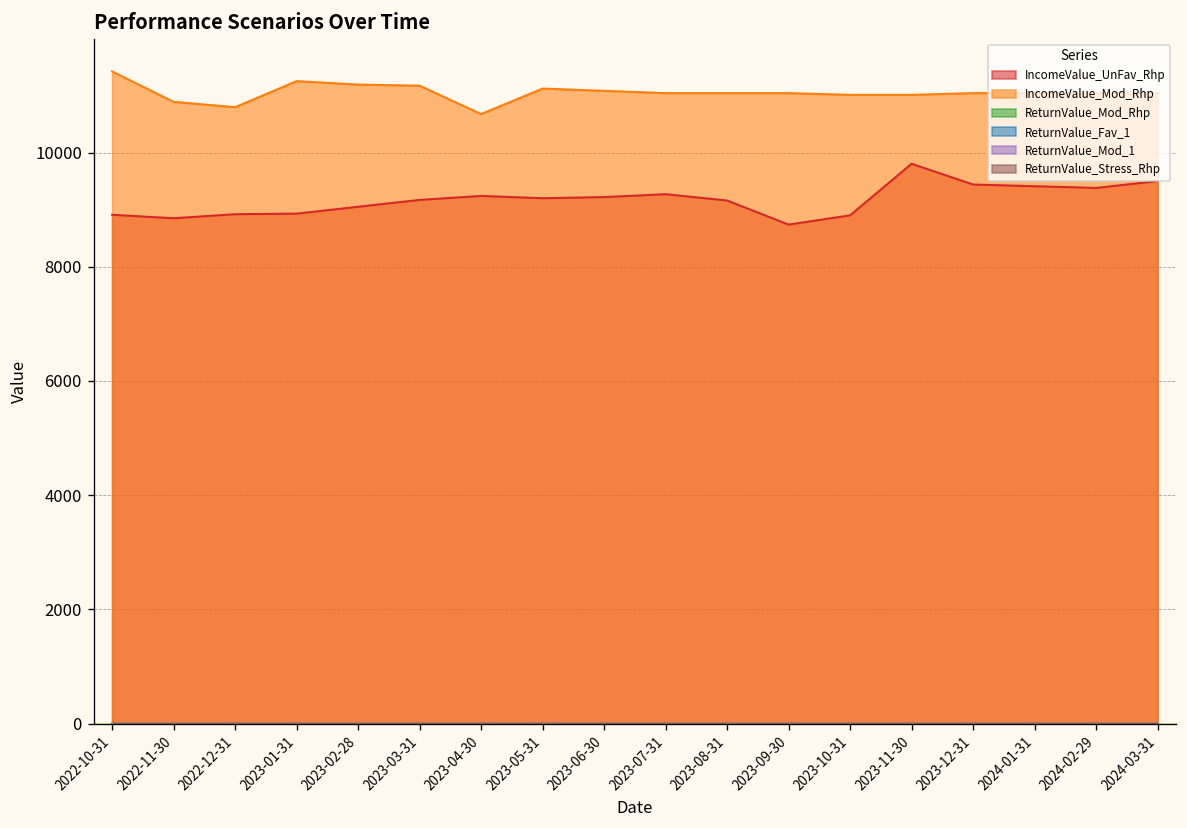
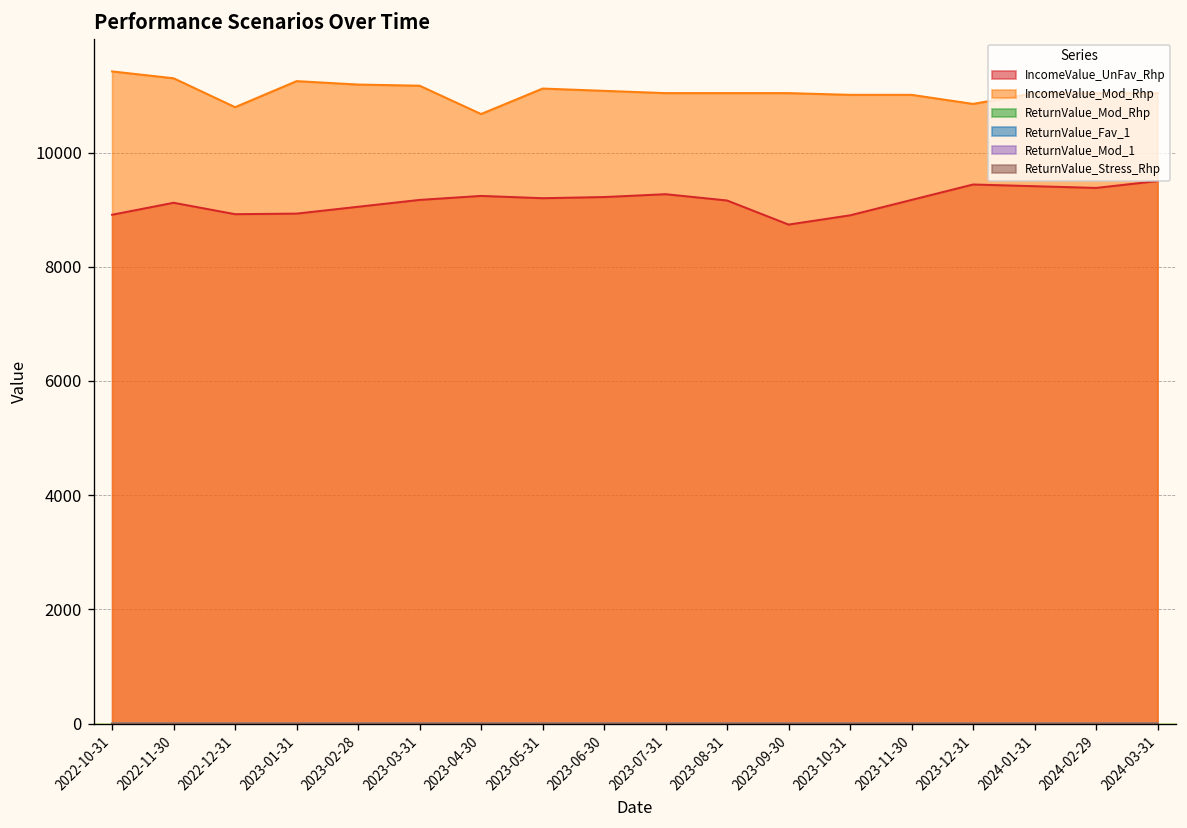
  {
    "IncomeValue_UnFav_Rhp": {
      "2022-10-31": 8900,
-     "2022-11-30": 8800,
+     "2022-11-30": 9100,
      "2022-12-31": 8900,
      "2023-01-31": 8900,
      "2023-02-28": 9100,
      "2023-03-31": 9200,
      "2023-04-30": 9200,
      "2023-05-31": 9200,
      "2023-06-30": 9200,
      "2023-07-31": 9300,
      "2023-08-31": 9200,
      "2023-09-30": 8700,
      "2023-10-31": 8900,
-     "2023-11-30": 9800,
+     "2023-11-30": 9200,
      "2023-12-31": 9400,
      "2024-01-31": 9400,
      "2024-02-29": 9400,
      "2024-03-31": 9500
    },
    "IncomeValue_Mod_Rhp": {
      "2022-10-31": 11400,
-     "2022-11-30": 10900,
+     "2022-11-30": 11300,
      "2022-12-31": 10800,
      "2023-01-31": 11300,
      "2023-02-28": 11200,
      "2023-03-31": 11200,
      "2023-04-30": 10700,
      "2023-05-31": 11100,
      "2023-06-30": 11100,
      "2023-07-31": 11000,
      "2023-08-31": 11000,
      "2023-09-30": 11000,
      "2023-10-31": 11000,
      "2023-11-30": 11000,
-     "2023-12-31": 11000
+     "2023-12-31": 10900
    },
    "ReturnValue_Stress_Rhp": {
      "2022-10-31": 0,
      "2022-11-30": 0,
      "2022-12-31": 0,
      "2023-01-31": 0,
      "2023-02-28": 0,
      "2023-03-31": 0,
      "2023-04-30": 0,
      "2023-05-31": 0,
      "2023-06-30": 0,
      "2023-07-31": 0,
      "2023-08-31": 0,
      "2023-09-30": 0,
      "2023-10-31": 0,
      "2023-11-30": 0,
      "2023-12-31": 0,
      "2024-01-31": 0,
      "2024-02-29": 0,
      "2024-03-31": 0
    }
  }
